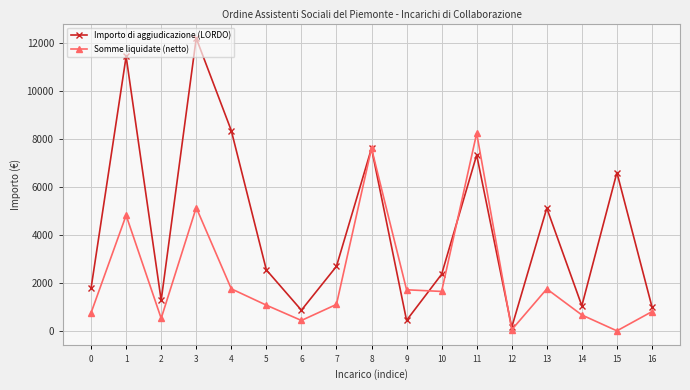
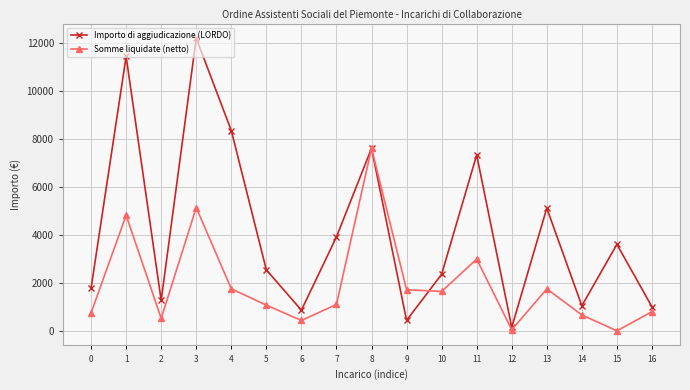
  {
    "Importo di aggiudicazione (LORDO)": {
      "0": 1800,
      "2": 1300,
      "4": 8300,
      "5": 2500,
      "6": 900,
-     "7": 2700,
+     "7": 3900,
      "9": 400,
      "10": 2400,
      "11": 7300,
      "13": 5100,
      "14": 1000,
-     "15": 6600,
+     "15": 3600,
      "16": 1000
    },
    "Somme liquidate (netto)": {
      "0": 700,
      "1": 4800,
      "2": 500,
      "3": 5100,
      "4": 1700,
      "5": 1100,
      "6": 400,
      "7": 1100,
      "9": 1700,
      "10": 1600,
-     "11": 8200,
+     "11": 3000,
      "13": 1700,
      "14": 700,
      "15": 0,
      "16": 800
    }
  }
